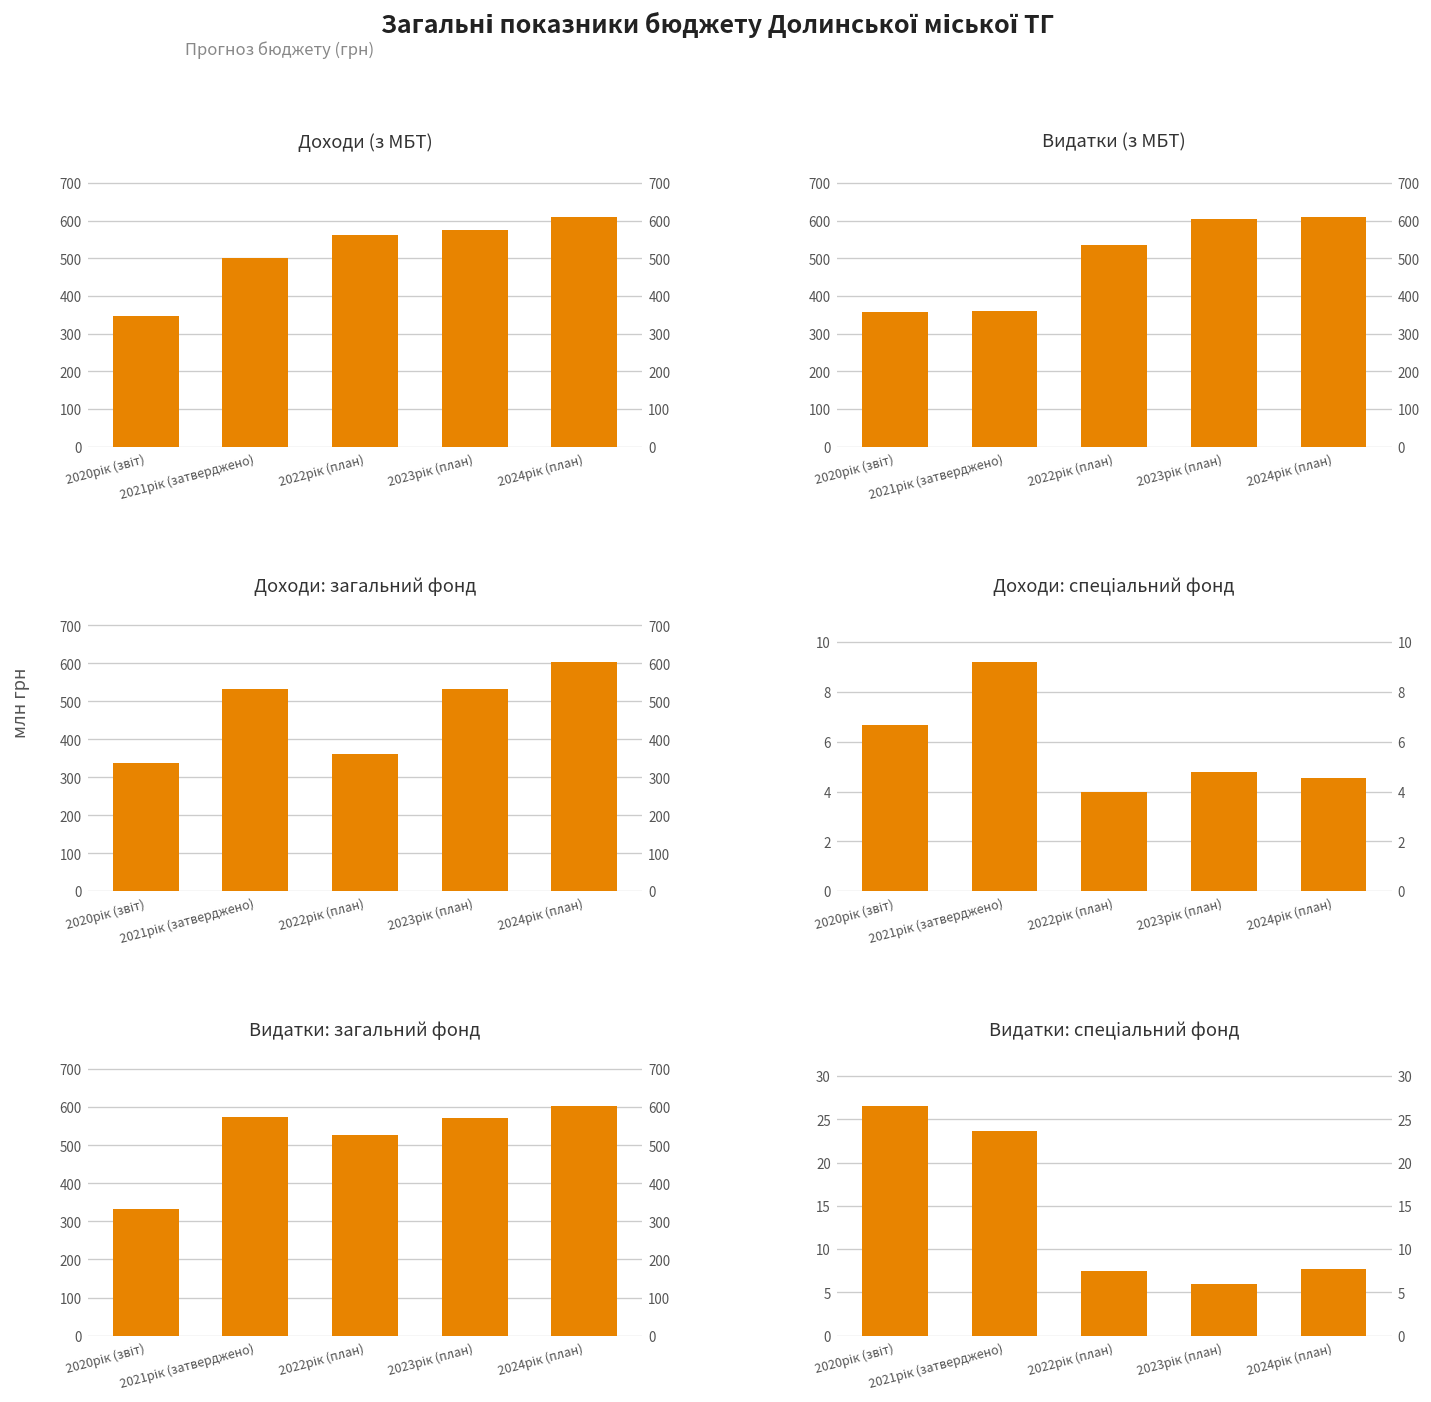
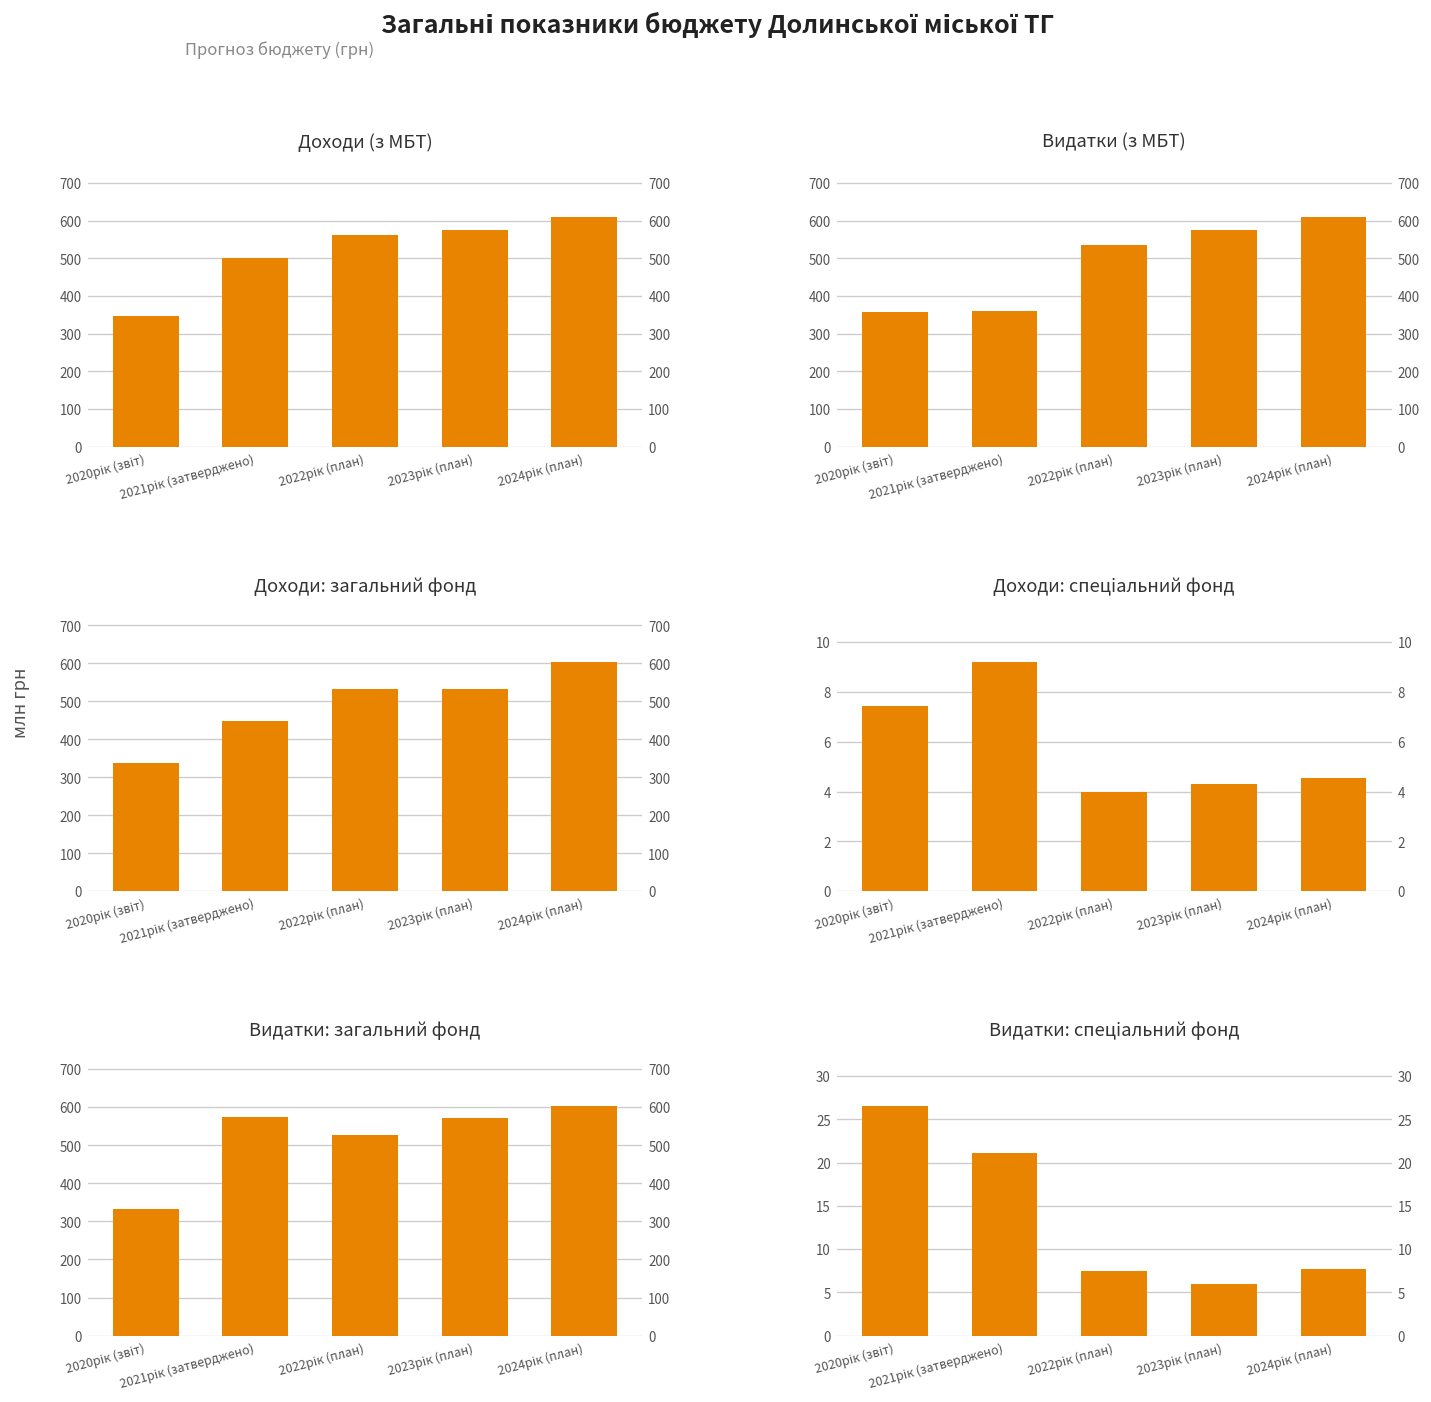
  {
    "Доходи (з МБТ)": {
      "2020рік (звіт)": 350,
      "2021рік (затверджено)": 500,
      "2022рік (план)": 560,
      "2023рік (план)": 570,
      "2024рік (план)": 610
    },
    "Видатки (з МБТ)": {
      "2020рік (звіт)": 360,
      "2021рік (затверджено)": 360,
      "2022рік (план)": 540,
-     "2023рік (план)": 600,
+     "2023рік (план)": 580,
      "2024рік (план)": 610
    },
    "Доходи: загальний фонд": {
      "2020рік (звіт)": 340,
-     "2021рік (затверджено)": 530,
-     "2022рік (план)": 360,
+     "2021рік (затверджено)": 450,
+     "2022рік (план)": 530,
      "2023рік (план)": 530,
      "2024рік (план)": 600
    },
    "Доходи: спеціальний фонд": {
-     "2020рік (звіт)": 6.7,
+     "2020рік (звіт)": 7.4,
      "2021рік (затверджено)": 9.2,
      "2022рік (план)": 4.0,
-     "2023рік (план)": 4.8,
+     "2023рік (план)": 4.3,
      "2024рік (план)": 4.5
    },
    "Видатки: загальний фонд": {
      "2020рік (звіт)": 330,
      "2021рік (затверджено)": 570,
      "2022рік (план)": 530,
      "2023рік (план)": 570,
      "2024рік (план)": 600
    },
    "Видатки: спеціальний фонд": {
      "2020рік (звіт)": 27,
-     "2021рік (затверджено)": 24,
+     "2021рік (затверджено)": 21,
      "2022рік (план)": 7,
      "2023рік (план)": 6,
      "2024рік (план)": 8
    }
  }
